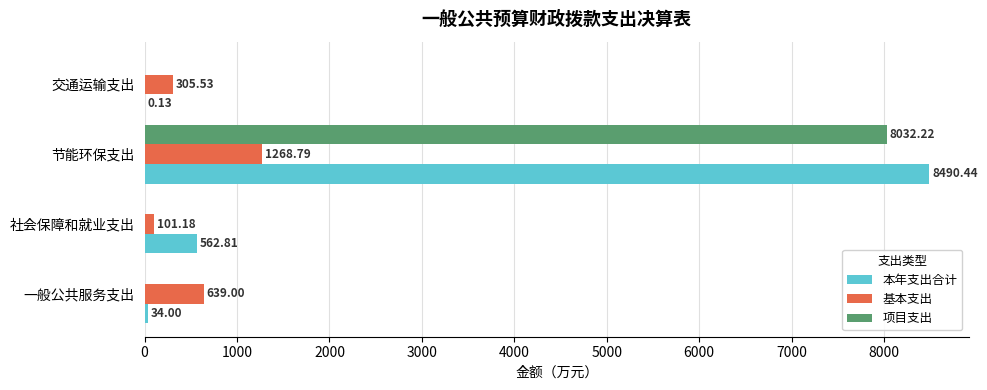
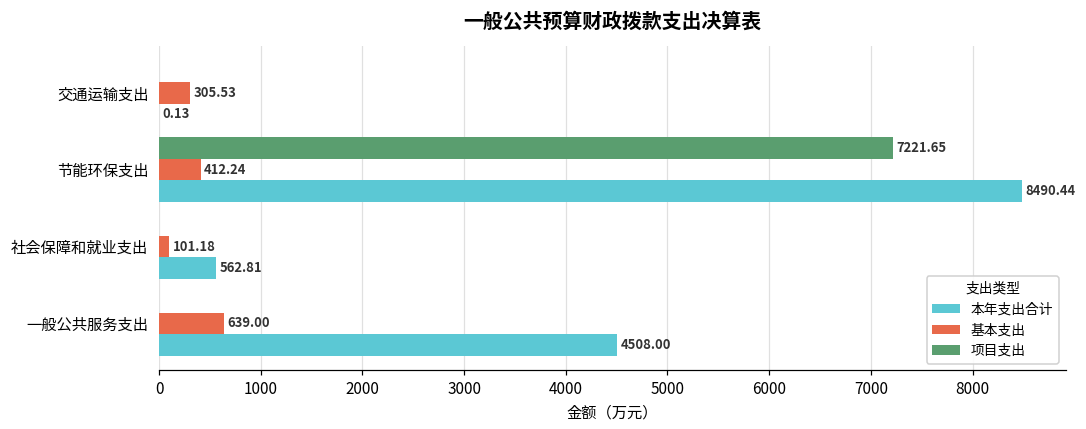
  {
    "本年支出合计": {
      "交通运输支出": 0.13,
      "节能环保支出": 8490.44,
      "社会保障和就业支出": 562.81,
-     "一般公共服务支出": 34.00
+     "一般公共服务支出": 4508.00
    },
    "基本支出": {
      "交通运输支出": 305.53,
-     "节能环保支出": 1268.79,
+     "节能环保支出": 412.24,
      "社会保障和就业支出": 101.18,
      "一般公共服务支出": 639.00
    },
    "项目支出": {
-     "节能环保支出": 8032.22
+     "节能环保支出": 7221.65
    }
  }
